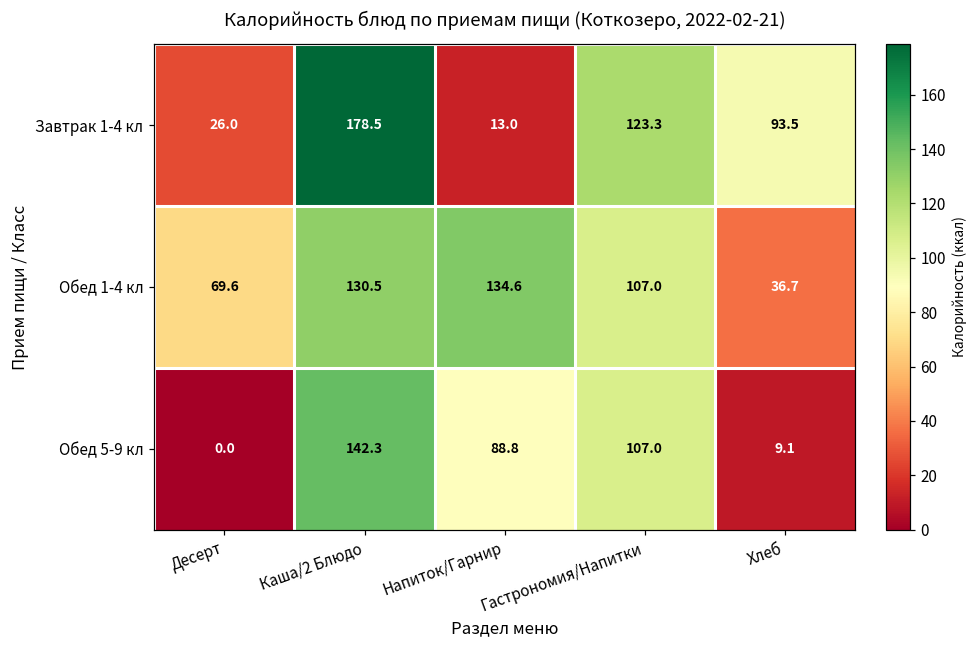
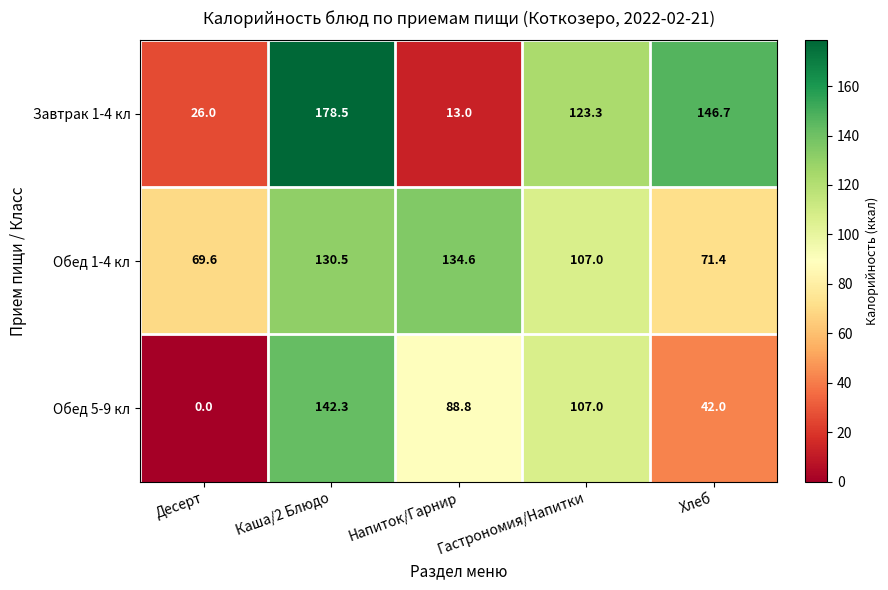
  {
    "Завтрак 1-4 кл": {
      "Десерт": 26.0,
      "Каша/2 Блюдо": 178.5,
      "Напиток/Гарнир": 13.0,
      "Гастрономия/Напитки": 123.3,
-     "Хлеб": 93.5
+     "Хлеб": 146.7
    },
    "Обед 1-4 кл": {
      "Десерт": 69.6,
      "Каша/2 Блюдо": 130.5,
      "Напиток/Гарнир": 134.6,
      "Гастрономия/Напитки": 107.0,
-     "Хлеб": 36.7
+     "Хлеб": 71.4
    },
    "Обед 5-9 кл": {
      "Десерт": 0.0,
      "Каша/2 Блюдо": 142.3,
      "Напиток/Гарнир": 88.8,
      "Гастрономия/Напитки": 107.0,
-     "Хлеб": 9.1
+     "Хлеб": 42.0
    }
  }
